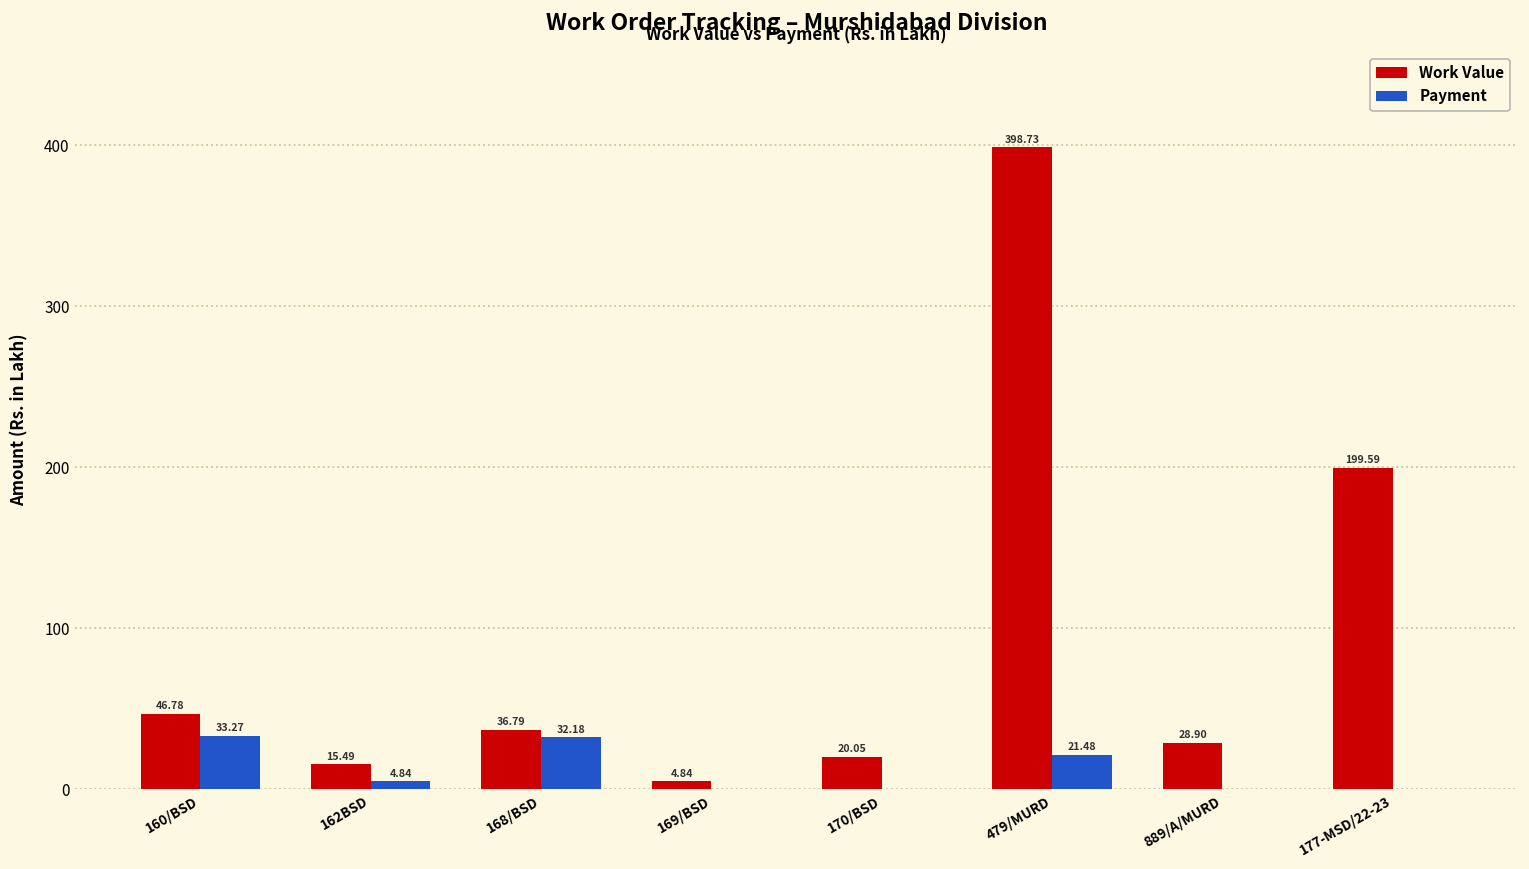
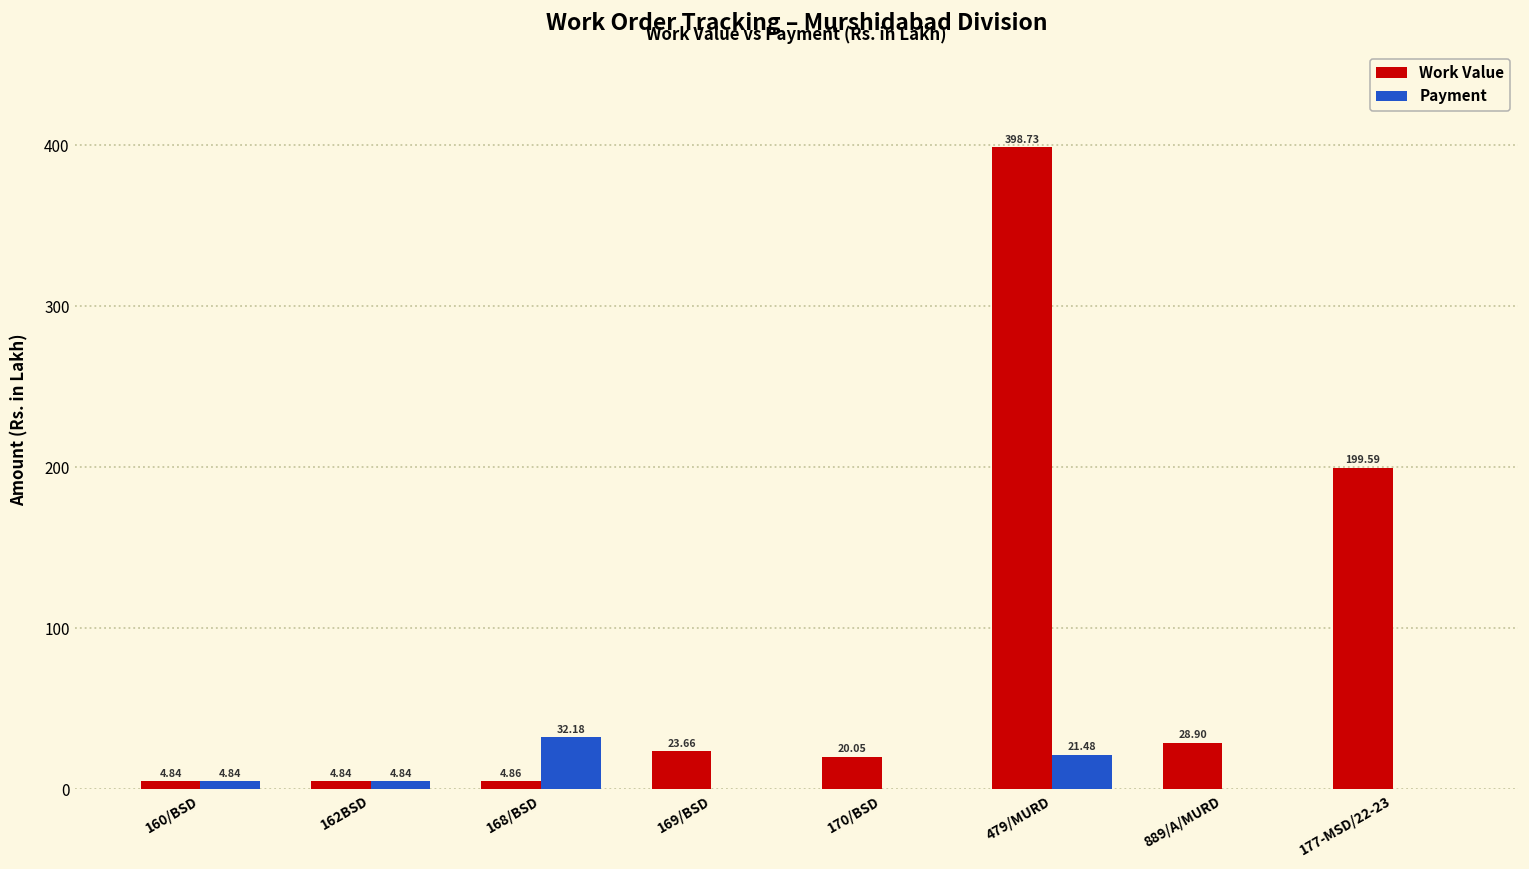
  {
    "Work Value": {
-     "160/BSD": 46.78,
-     "162BSD": 15.49,
-     "168/BSD": 36.79,
-     "169/BSD": 4.84,
+     "160/BSD": 4.84,
+     "162BSD": 4.84,
+     "168/BSD": 4.86,
+     "169/BSD": 23.66,
      "170/BSD": 20.05,
      "479/MURD": 398.73,
      "889/A/MURD": 28.90,
      "177-MSD/22-23": 199.59
    },
    "Payment": {
-     "160/BSD": 33.27,
+     "160/BSD": 4.84,
      "162BSD": 4.84,
      "168/BSD": 32.18,
      "479/MURD": 21.48
    }
  }
